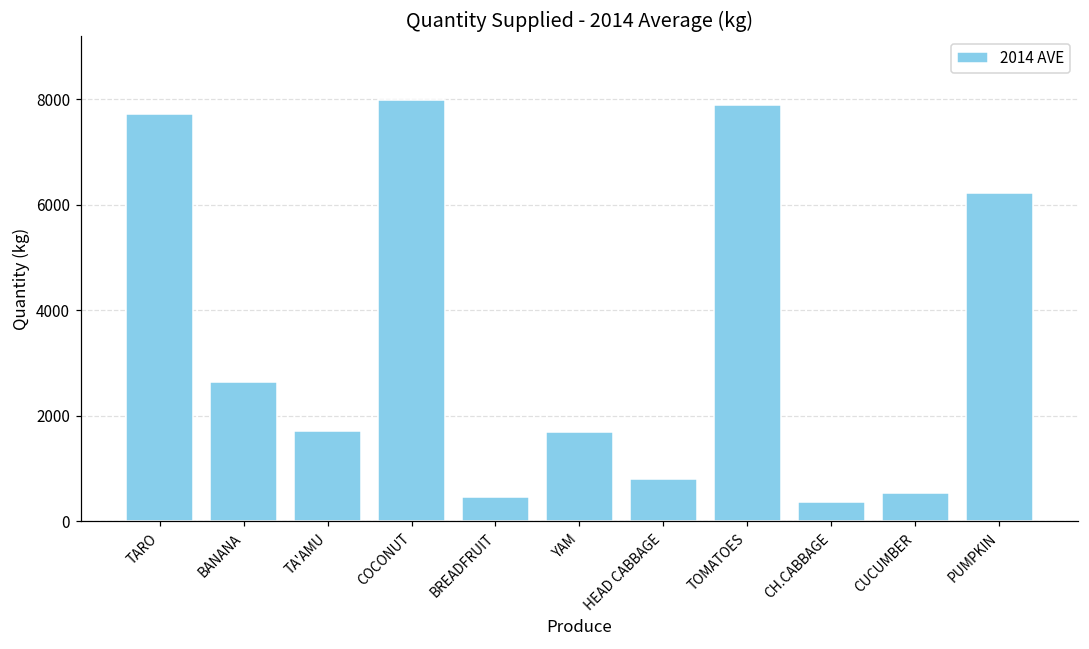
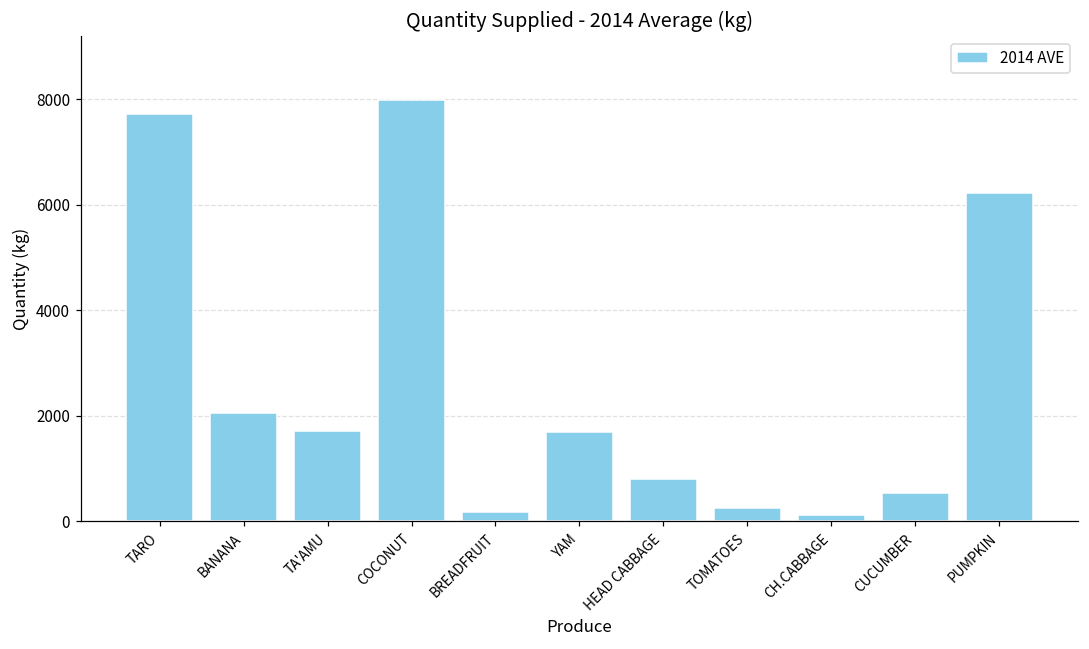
  {
    "TARO": 7700,
-   "BANANA": 2600,
+   "BANANA": 2100,
    "TA'AMU": 1700,
    "COCONUT": 8000,
-   "BREADFRUIT": 500,
+   "BREADFRUIT": 200,
    "YAM": 1700,
    "HEAD CABBAGE": 800,
-   "TOMATOES": 7900,
-   "CH.CABBAGE": 400,
+   "TOMATOES": 300,
+   "CH.CABBAGE": 100,
    "CUCUMBER": 500,
    "PUMPKIN": 6200
  }
